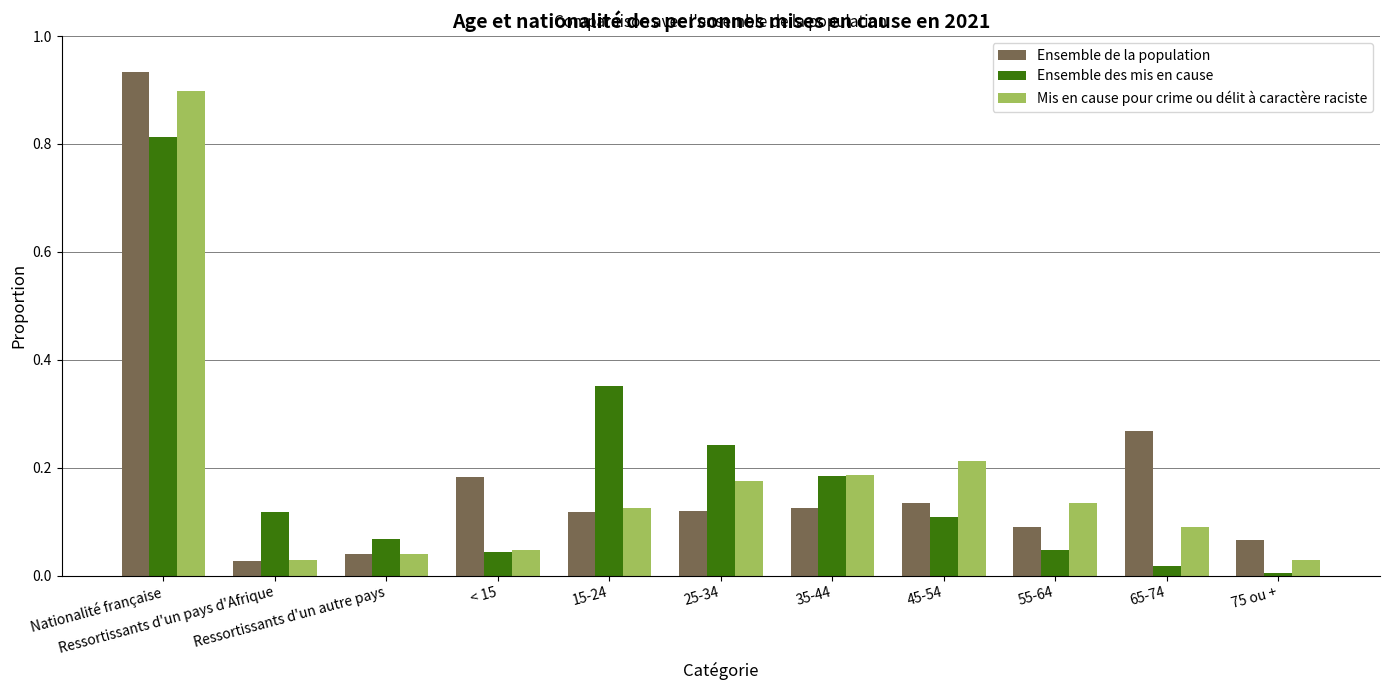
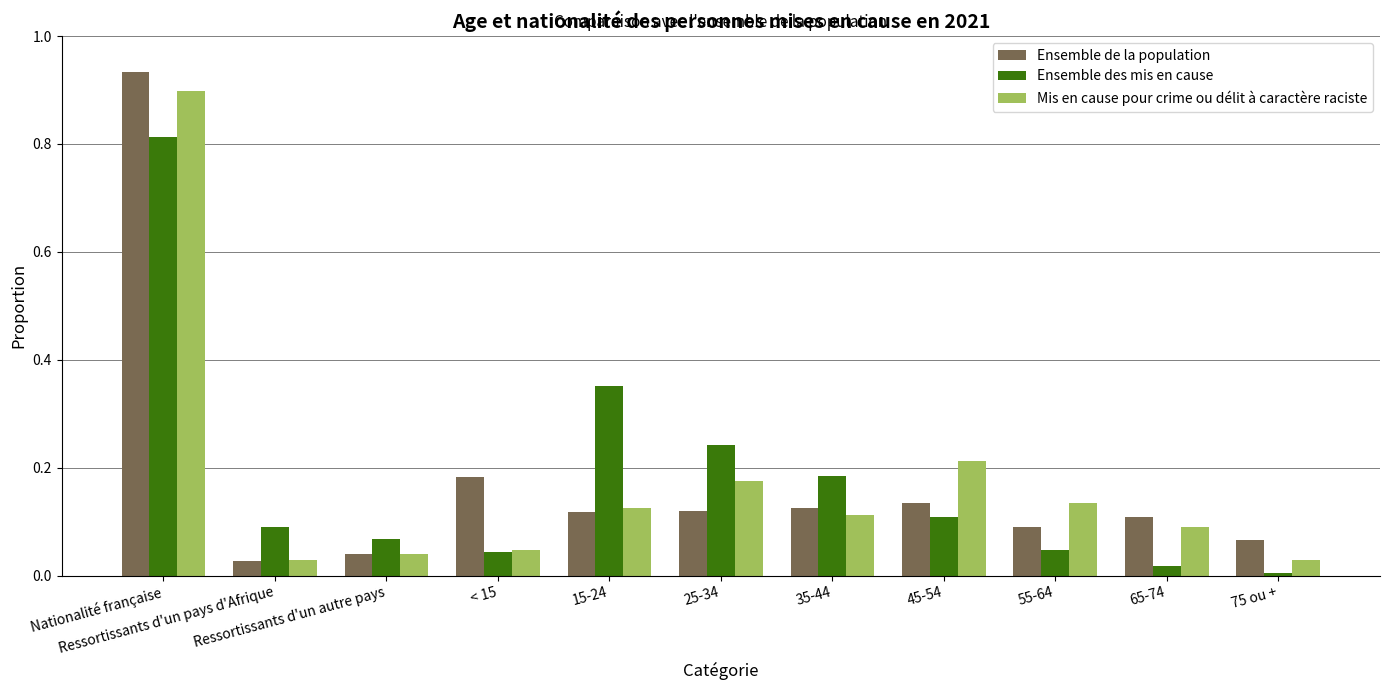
  {
    "Ensemble de la population": {
      "Nationalité française": 0.93,
      "Ressortissants d'un pays d'Afrique": 0.03,
      "Ressortissants d'un autre pays": 0.04,
      "< 15": 0.18,
      "15-24": 0.12,
      "25-34": 0.12,
      "35-44": 0.12,
      "45-54": 0.13,
      "55-64": 0.09,
-     "65-74": 0.27,
+     "65-74": 0.11,
      "75 ou +": 0.07
    },
    "Ensemble des mis en cause": {
      "Nationalité française": 0.81,
-     "Ressortissants d'un pays d'Afrique": 0.12,
+     "Ressortissants d'un pays d'Afrique": 0.09,
      "Ressortissants d'un autre pays": 0.07,
      "< 15": 0.04,
      "15-24": 0.35,
      "25-34": 0.24,
      "35-44": 0.18,
      "45-54": 0.11,
      "55-64": 0.05,
      "65-74": 0.02,
      "75 ou +": 0.01
    },
    "Mis en cause pour crime ou délit à caractère raciste": {
      "Nationalité française": 0.90,
      "Ressortissants d'un pays d'Afrique": 0.03,
      "Ressortissants d'un autre pays": 0.04,
      "< 15": 0.05,
      "15-24": 0.13,
      "25-34": 0.18,
-     "35-44": 0.19,
+     "35-44": 0.11,
      "45-54": 0.21,
      "55-64": 0.14,
      "65-74": 0.09,
      "75 ou +": 0.03
    }
  }
